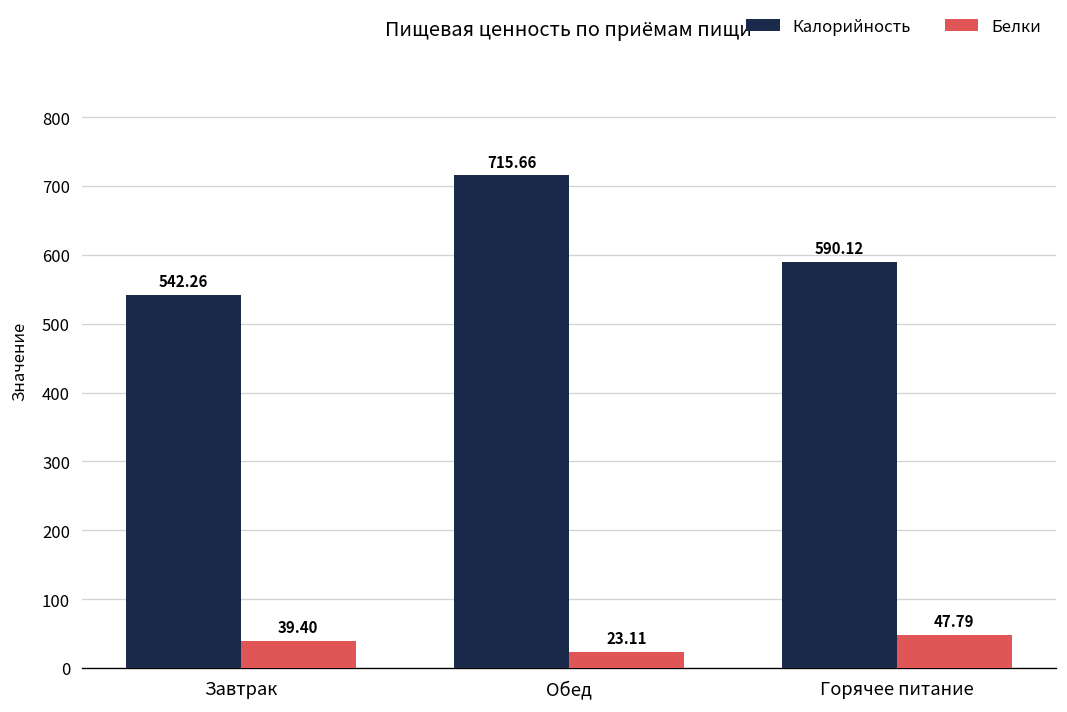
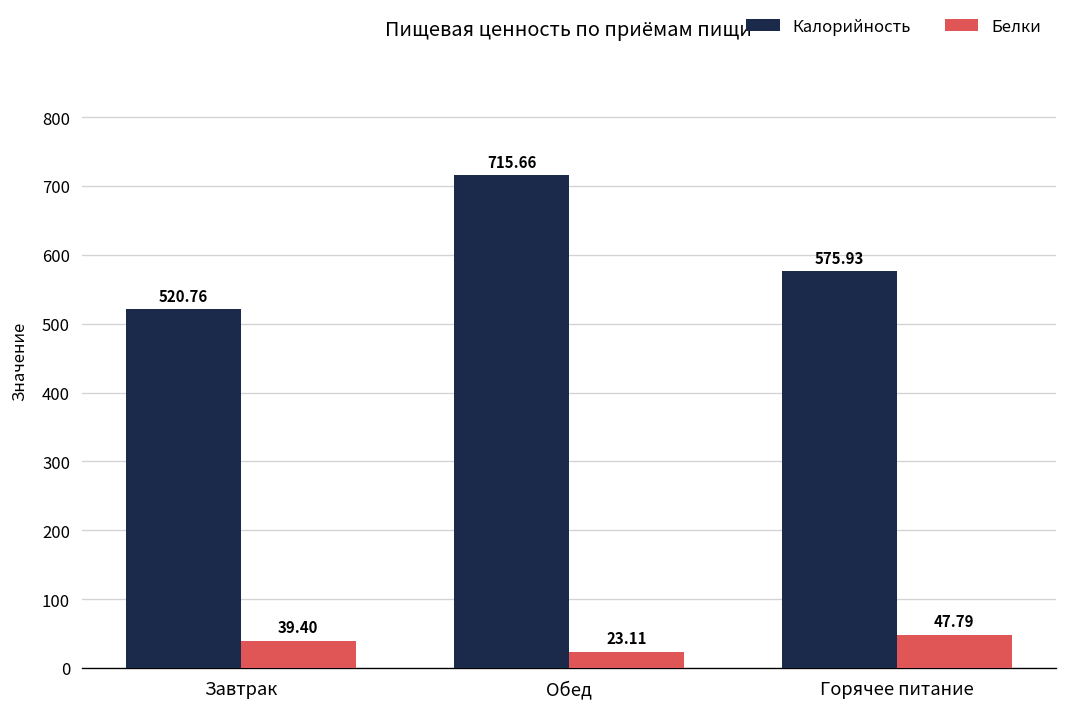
  {
    "Калорийность": {
-     "Завтрак": 542.26,
+     "Завтрак": 520.76,
      "Обед": 715.66,
-     "Горячее питание": 590.12
+     "Горячее питание": 575.93
    },
    "Белки": {
      "Завтрак": 39.40,
      "Обед": 23.11,
      "Горячее питание": 47.79
    }
  }
